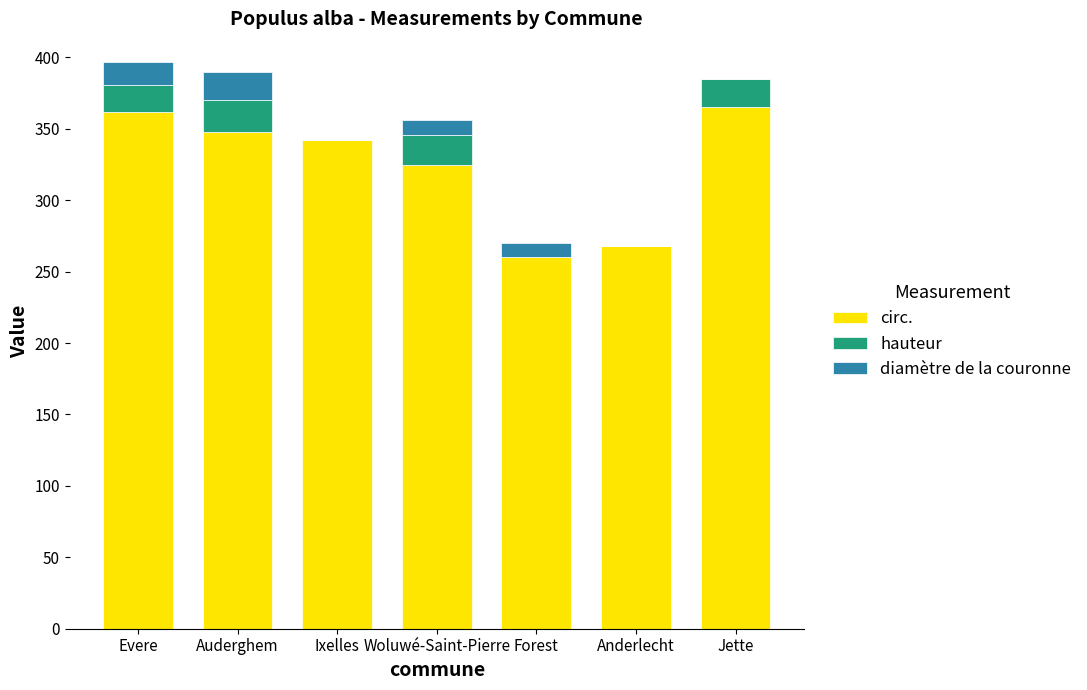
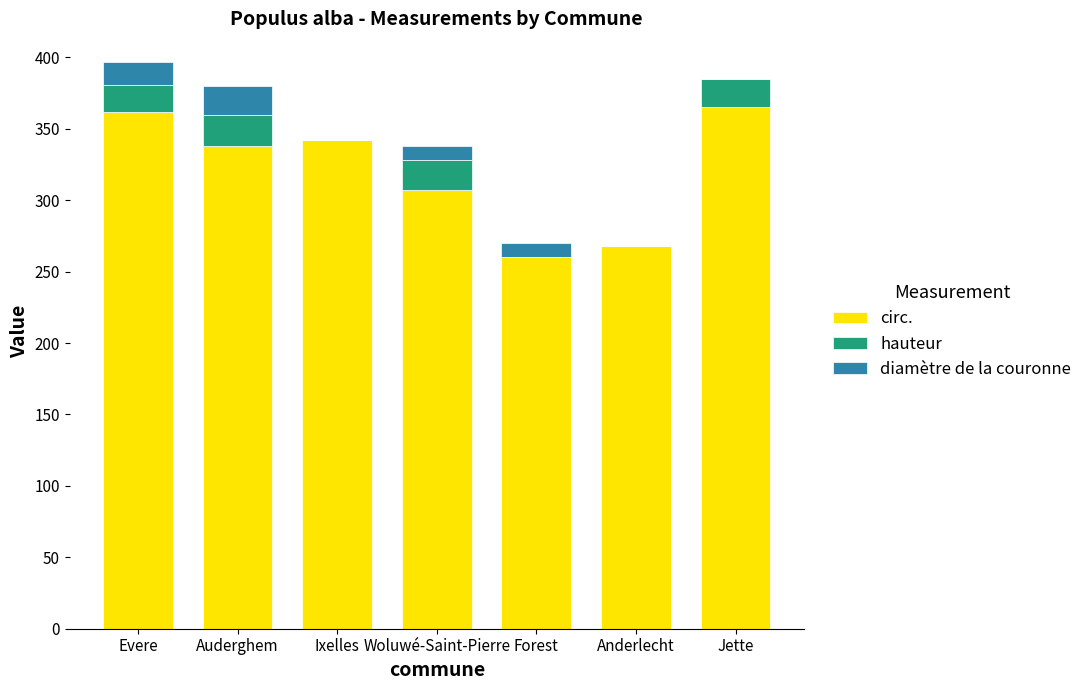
  {
    "circ.": {
      "Evere": 362,
-     "Auderghem": 348,
+     "Auderghem": 338,
      "Ixelles": 342,
-     "Woluwé-Saint-Pierre": 325,
+     "Woluwé-Saint-Pierre": 307,
      "Forest": 260,
      "Anderlecht": 268,
      "Jette": 365
    }
  }
